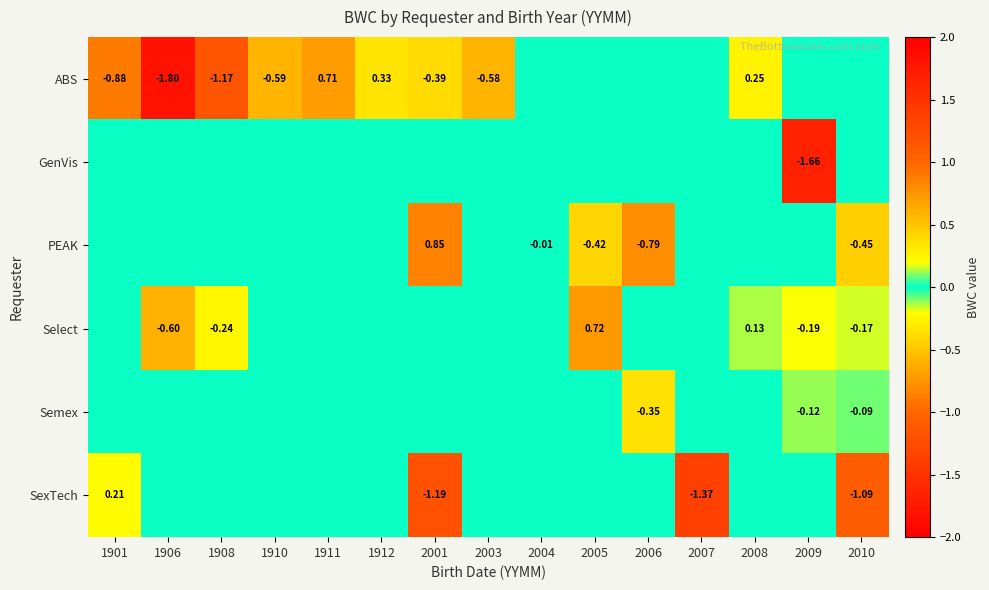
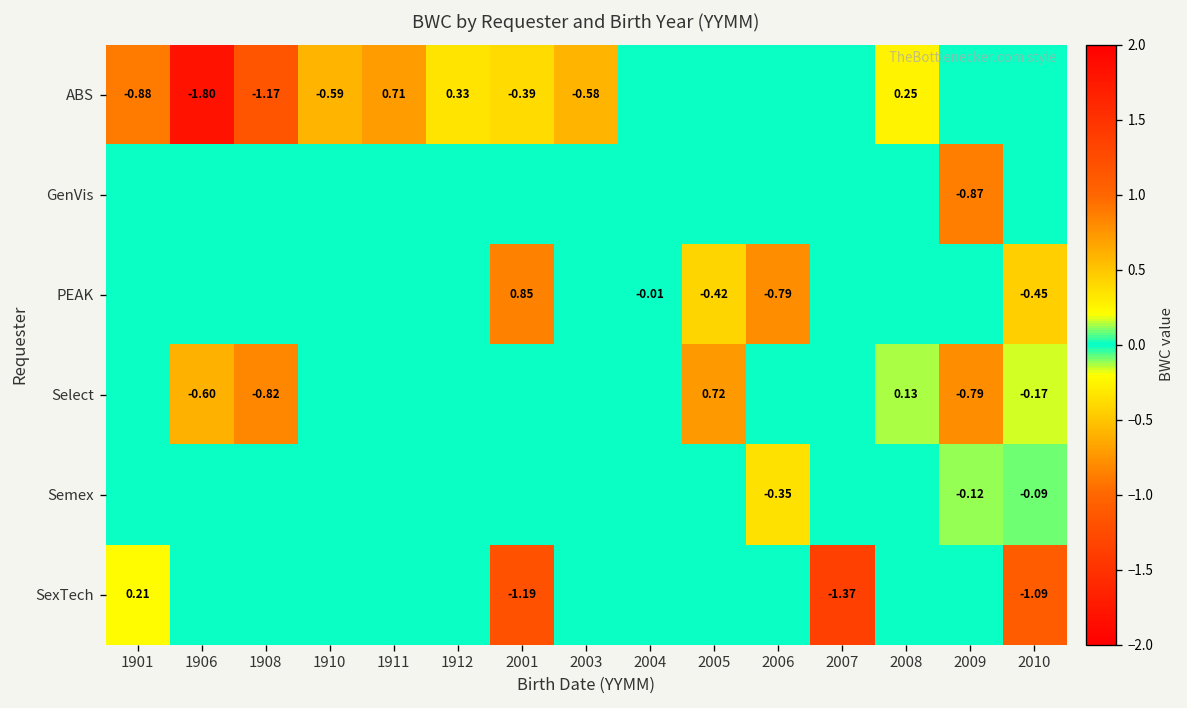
  {
    "ABS": {
      "1901": -0.88,
      "1906": -1.80,
      "1908": -1.17,
      "1910": -0.59,
      "1911": 0.71,
      "1912": 0.33,
      "2001": -0.39,
      "2003": -0.58,
      "2008": 0.25
    },
    "GenVis": {
-     "2009": -1.66
+     "2009": -0.87
    },
    "PEAK": {
      "2001": 0.85,
      "2004": -0.01,
      "2005": -0.42,
      "2006": -0.79,
      "2010": -0.45
    },
    "Select": {
      "1906": -0.60,
-     "1908": -0.24,
+     "1908": -0.82,
      "2005": 0.72,
      "2008": 0.13,
-     "2009": -0.19,
+     "2009": -0.79,
      "2010": -0.17
    },
    "Semex": {
      "2006": -0.35,
      "2009": -0.12,
      "2010": -0.09
    },
    "SexTech": {
      "1901": 0.21,
      "2001": -1.19,
      "2007": -1.37,
      "2010": -1.09
    }
  }
